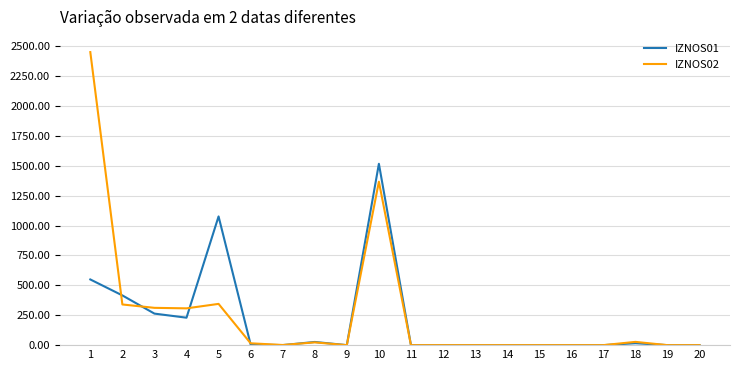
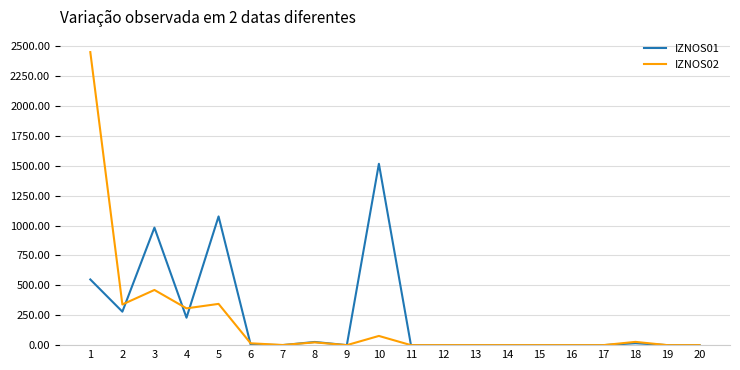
  {
    "IZNOS01": {
      "1": 550,
-     "2": 420,
-     "3": 260,
+     "2": 280,
+     "3": 980,
      "4": 230,
      "5": 1080,
      "10": 1520
    },
    "IZNOS02": {
      "1": 2450,
      "2": 340,
-     "3": 310,
+     "3": 460,
      "4": 310,
      "5": 340,
-     "10": 1370
+     "10": 80
    }
  }
